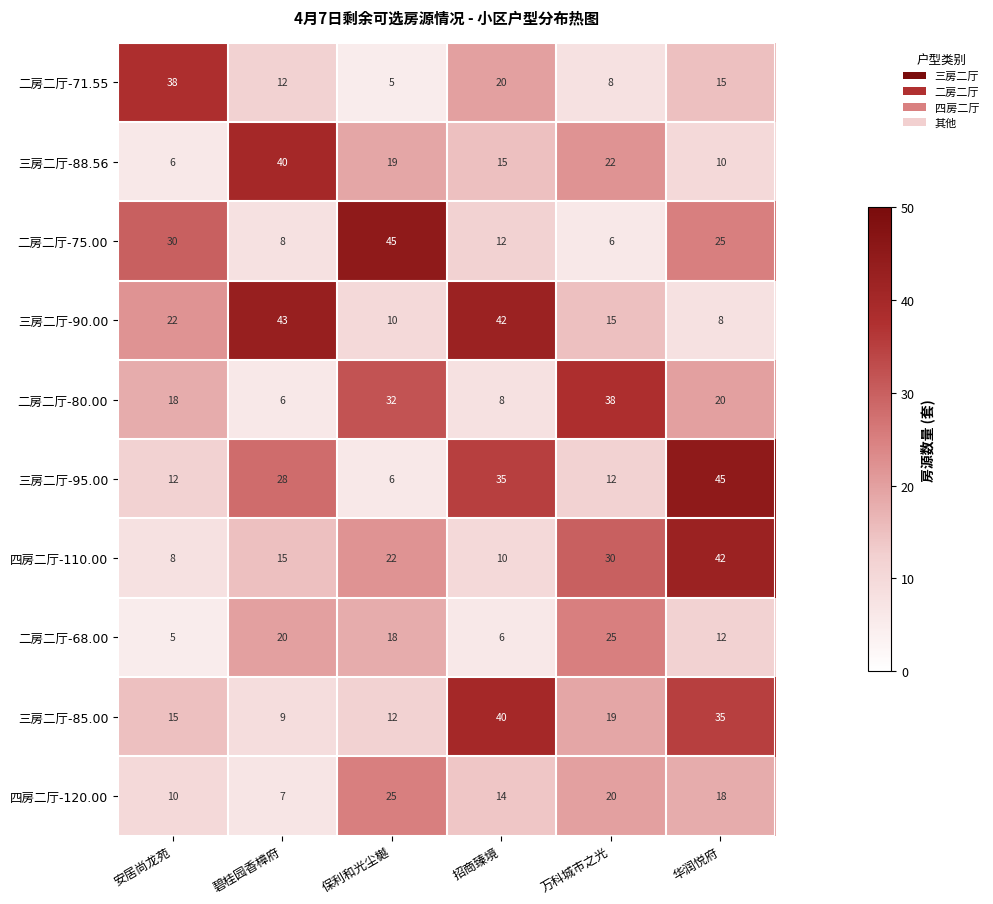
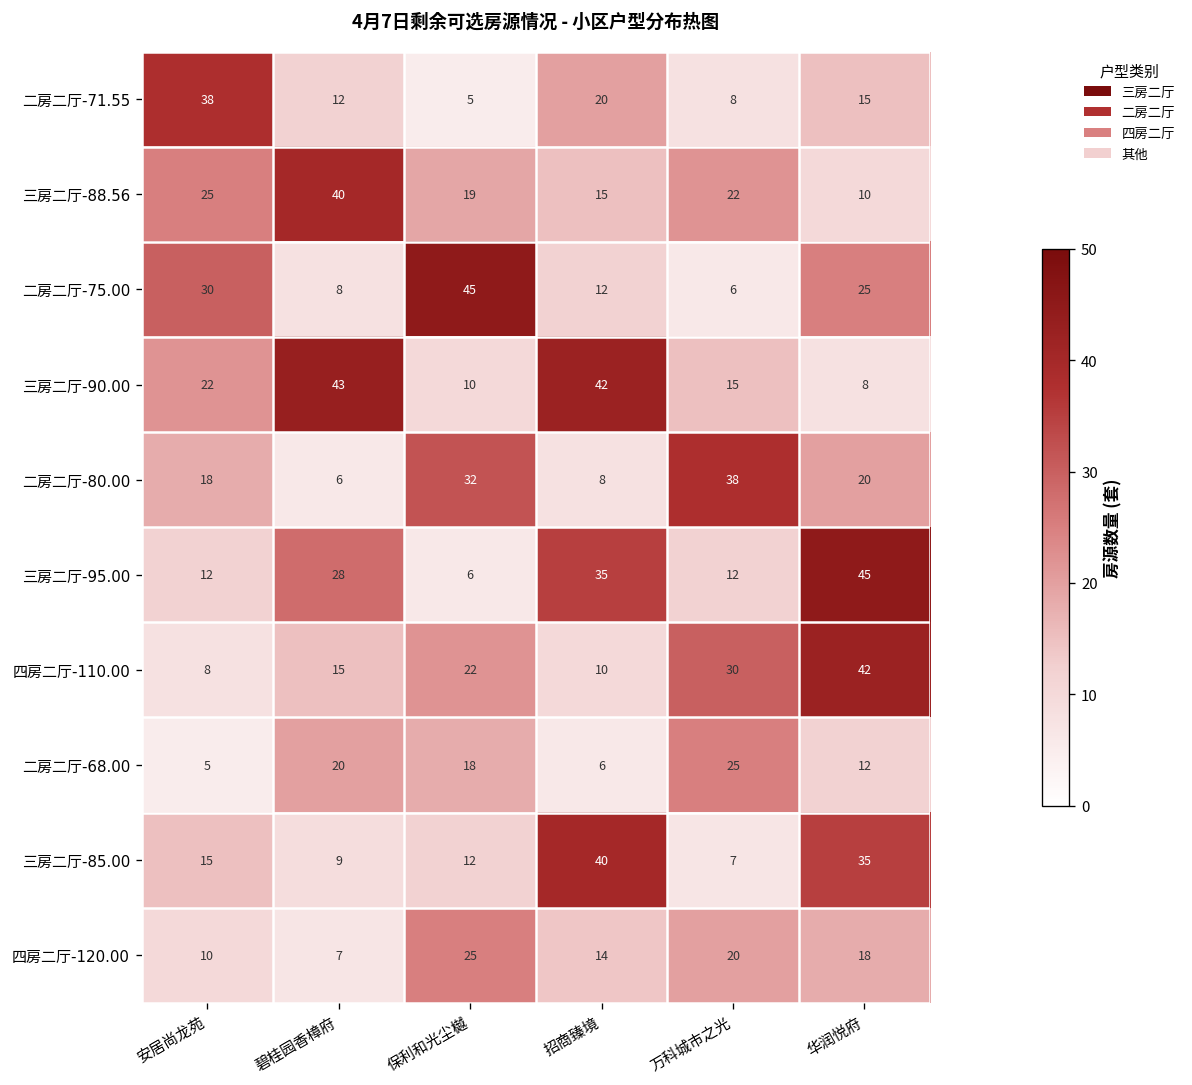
  {
    "二房二厅-71.55": {
      "安居尚龙苑": 38,
      "碧桂园香樟府": 12,
      "保利和光尘樾": 5,
      "招商臻境": 20,
      "万科城市之光": 8,
      "华润悦府": 15
    },
    "三房二厅-88.56": {
-     "安居尚龙苑": 6,
+     "安居尚龙苑": 25,
      "碧桂园香樟府": 40,
      "保利和光尘樾": 19,
      "招商臻境": 15,
      "万科城市之光": 22,
      "华润悦府": 10
    },
    "二房二厅-75.00": {
      "安居尚龙苑": 30,
      "碧桂园香樟府": 8,
      "保利和光尘樾": 45,
      "招商臻境": 12,
      "万科城市之光": 6,
      "华润悦府": 25
    },
    "三房二厅-90.00": {
      "安居尚龙苑": 22,
      "碧桂园香樟府": 43,
      "保利和光尘樾": 10,
      "招商臻境": 42,
      "万科城市之光": 15,
      "华润悦府": 8
    },
    "二房二厅-80.00": {
      "安居尚龙苑": 18,
      "碧桂园香樟府": 6,
      "保利和光尘樾": 32,
      "招商臻境": 8,
      "万科城市之光": 38,
      "华润悦府": 20
    },
    "三房二厅-95.00": {
      "安居尚龙苑": 12,
      "碧桂园香樟府": 28,
      "保利和光尘樾": 6,
      "招商臻境": 35,
      "万科城市之光": 12,
      "华润悦府": 45
    },
    "四房二厅-110.00": {
      "安居尚龙苑": 8,
      "碧桂园香樟府": 15,
      "保利和光尘樾": 22,
      "招商臻境": 10,
      "万科城市之光": 30,
      "华润悦府": 42
    },
    "二房二厅-68.00": {
      "安居尚龙苑": 5,
      "碧桂园香樟府": 20,
      "保利和光尘樾": 18,
      "招商臻境": 6,
      "万科城市之光": 25,
      "华润悦府": 12
    },
    "三房二厅-85.00": {
      "安居尚龙苑": 15,
      "碧桂园香樟府": 9,
      "保利和光尘樾": 12,
      "招商臻境": 40,
-     "万科城市之光": 19,
+     "万科城市之光": 7,
      "华润悦府": 35
    },
    "四房二厅-120.00": {
      "安居尚龙苑": 10,
      "碧桂园香樟府": 7,
      "保利和光尘樾": 25,
      "招商臻境": 14,
      "万科城市之光": 20,
      "华润悦府": 18
    }
  }
